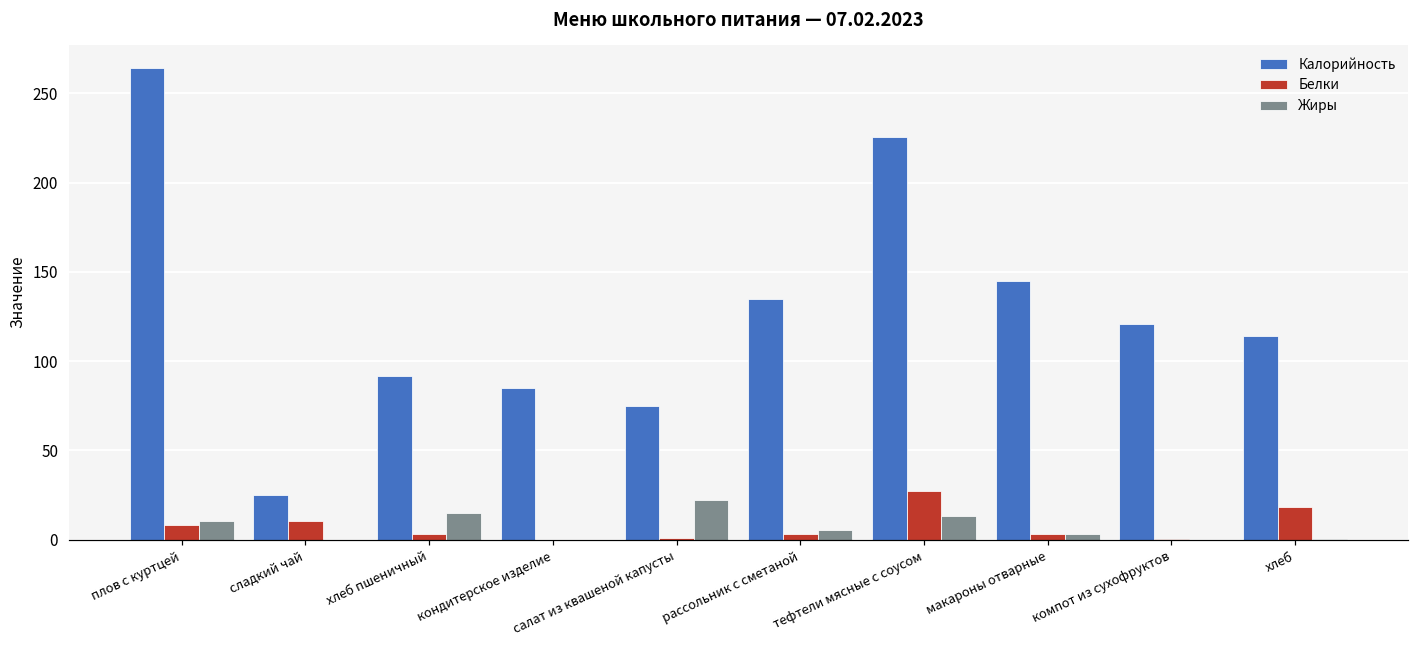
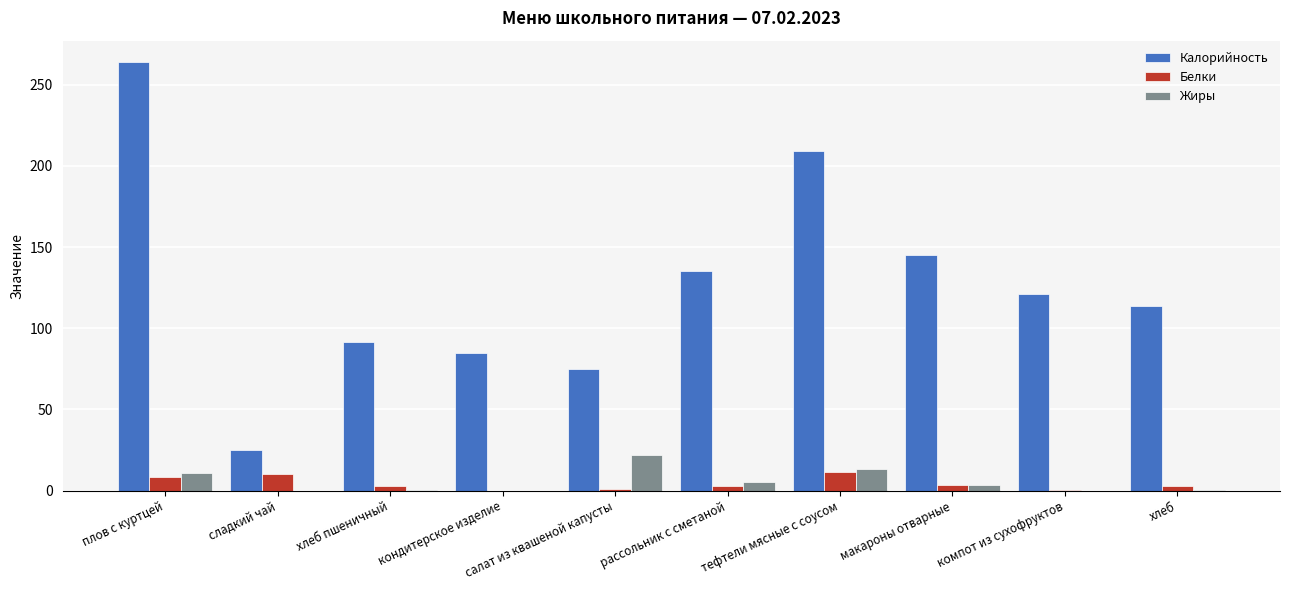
  {
    "Калорийность": {
      "плов с куртцей": 264,
      "сладкий чай": 25,
      "хлеб пшеничный": 92,
      "кондитерское изделие": 85,
      "салат из квашеной капусты": 75,
      "рассольник с сметаной": 135,
-     "тефтели мясные с соусом": 225,
+     "тефтели мясные с соусом": 209,
      "макароны отварные": 145,
      "компот из сухофруктов": 121,
      "хлеб": 114
    },
    "Белки": {
      "плов с куртцей": 8,
      "сладкий чай": 10,
      "хлеб пшеничный": 3,
      "кондитерское изделие": 0,
      "рассольник с сметаной": 3,
-     "тефтели мясные с соусом": 27,
+     "тефтели мясные с соусом": 12,
      "макароны отварные": 3,
-     "хлеб": 18
+     "хлеб": 3
    },
    "Жиры": {
      "плов с куртцей": 11,
      "сладкий чай": 0,
-     "хлеб пшеничный": 15,
+     "хлеб пшеничный": 0,
      "кондитерское изделие": 0,
      "салат из квашеной капусты": 22,
      "рассольник с сметаной": 5,
      "тефтели мясные с соусом": 13,
      "макароны отварные": 3,
      "компот из сухофруктов": 0
    }
  }
